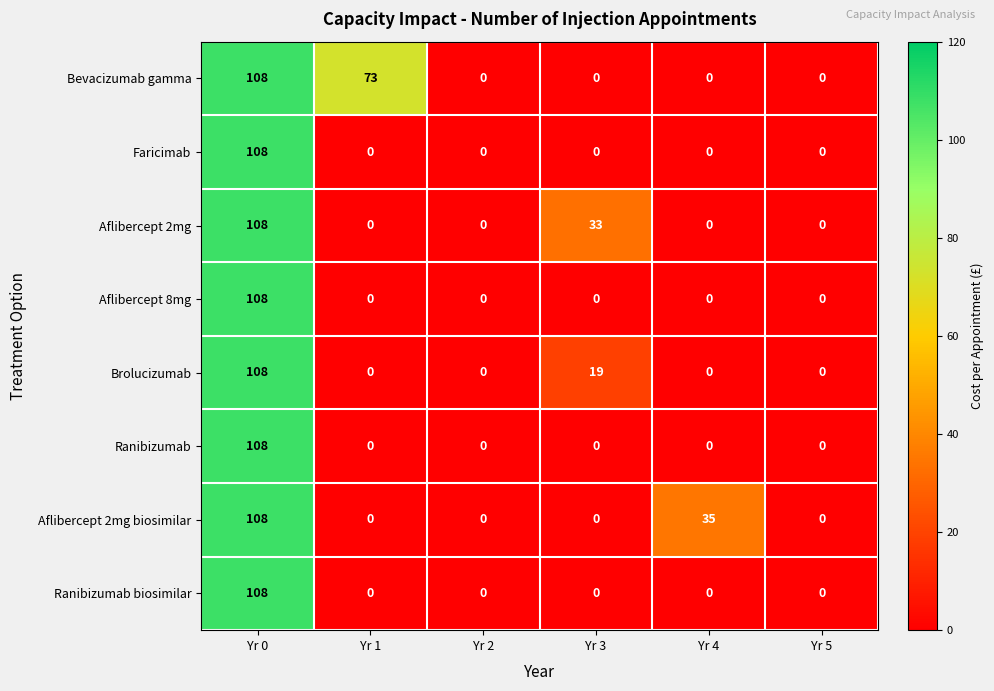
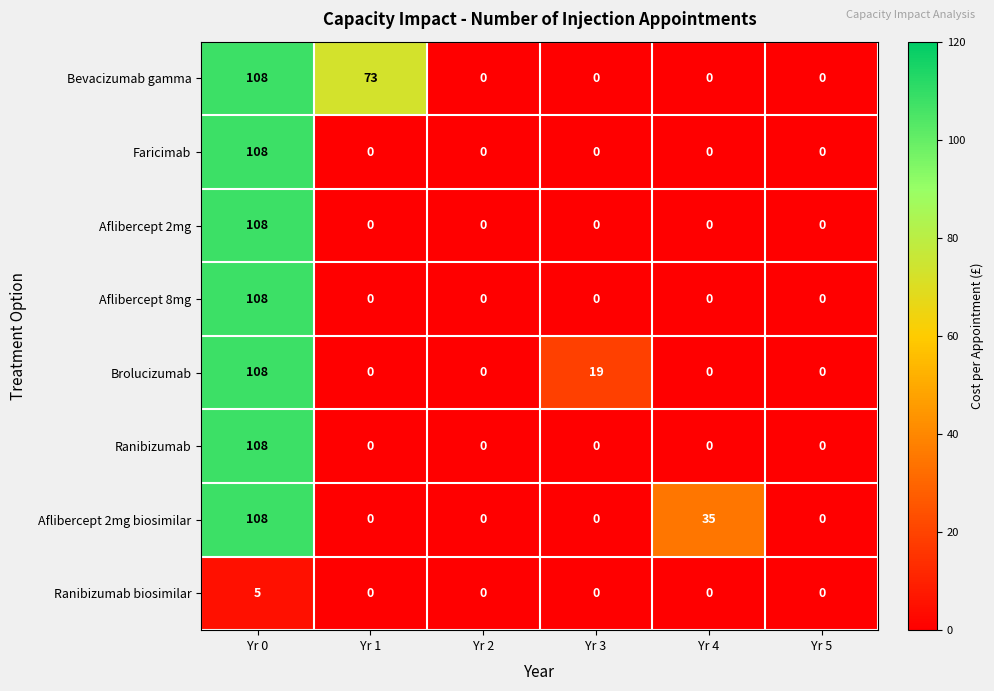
  {
    "Bevacizumab gamma": {
      "Yr 0": 108,
      "Yr 1": 73,
      "Yr 2": 0,
      "Yr 3": 0,
      "Yr 4": 0,
      "Yr 5": 0
    },
    "Faricimab": {
      "Yr 0": 108,
      "Yr 1": 0,
      "Yr 2": 0,
      "Yr 3": 0,
      "Yr 4": 0,
      "Yr 5": 0
    },
    "Aflibercept 2mg": {
      "Yr 0": 108,
      "Yr 1": 0,
      "Yr 2": 0,
-     "Yr 3": 33,
+     "Yr 3": 0,
      "Yr 4": 0,
      "Yr 5": 0
    },
    "Aflibercept 8mg": {
      "Yr 0": 108,
      "Yr 1": 0,
      "Yr 2": 0,
      "Yr 3": 0,
      "Yr 4": 0,
      "Yr 5": 0
    },
    "Brolucizumab": {
      "Yr 0": 108,
      "Yr 1": 0,
      "Yr 2": 0,
      "Yr 3": 19,
      "Yr 4": 0,
      "Yr 5": 0
    },
    "Ranibizumab": {
      "Yr 0": 108,
      "Yr 1": 0,
      "Yr 2": 0,
      "Yr 3": 0,
      "Yr 4": 0,
      "Yr 5": 0
    },
    "Aflibercept 2mg biosimilar": {
      "Yr 0": 108,
      "Yr 1": 0,
      "Yr 2": 0,
      "Yr 3": 0,
      "Yr 4": 35,
      "Yr 5": 0
    },
    "Ranibizumab biosimilar": {
-     "Yr 0": 108,
+     "Yr 0": 5,
      "Yr 1": 0,
      "Yr 2": 0,
      "Yr 3": 0,
      "Yr 4": 0,
      "Yr 5": 0
    }
  }
